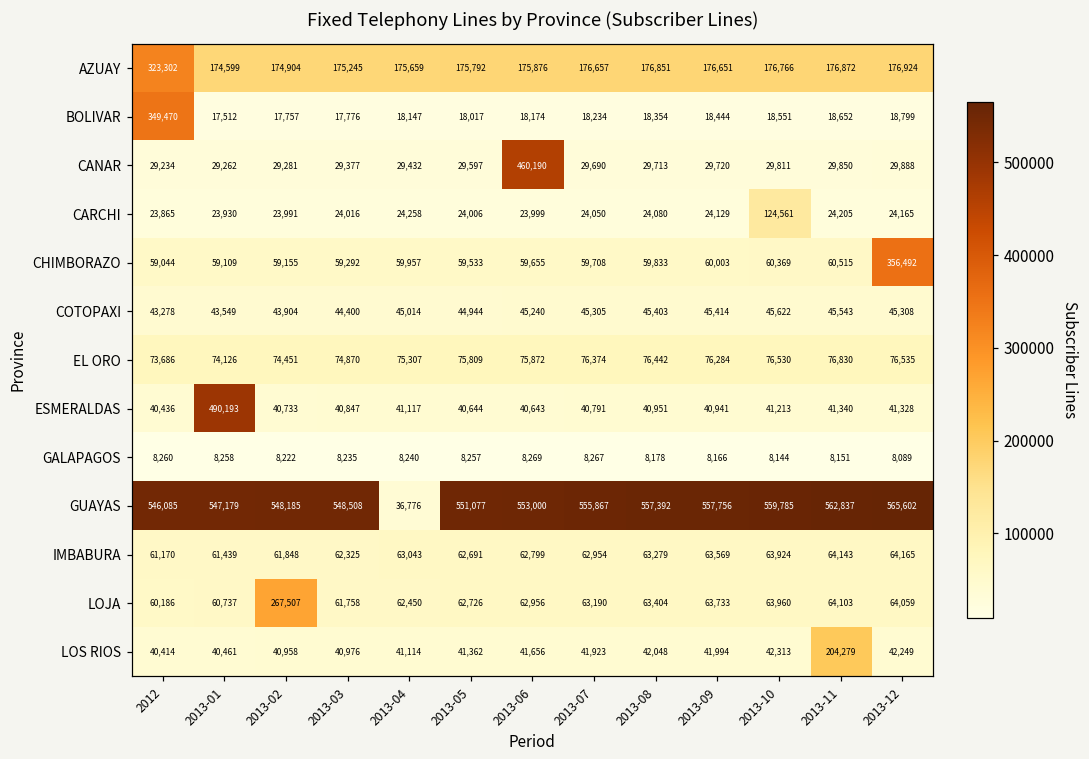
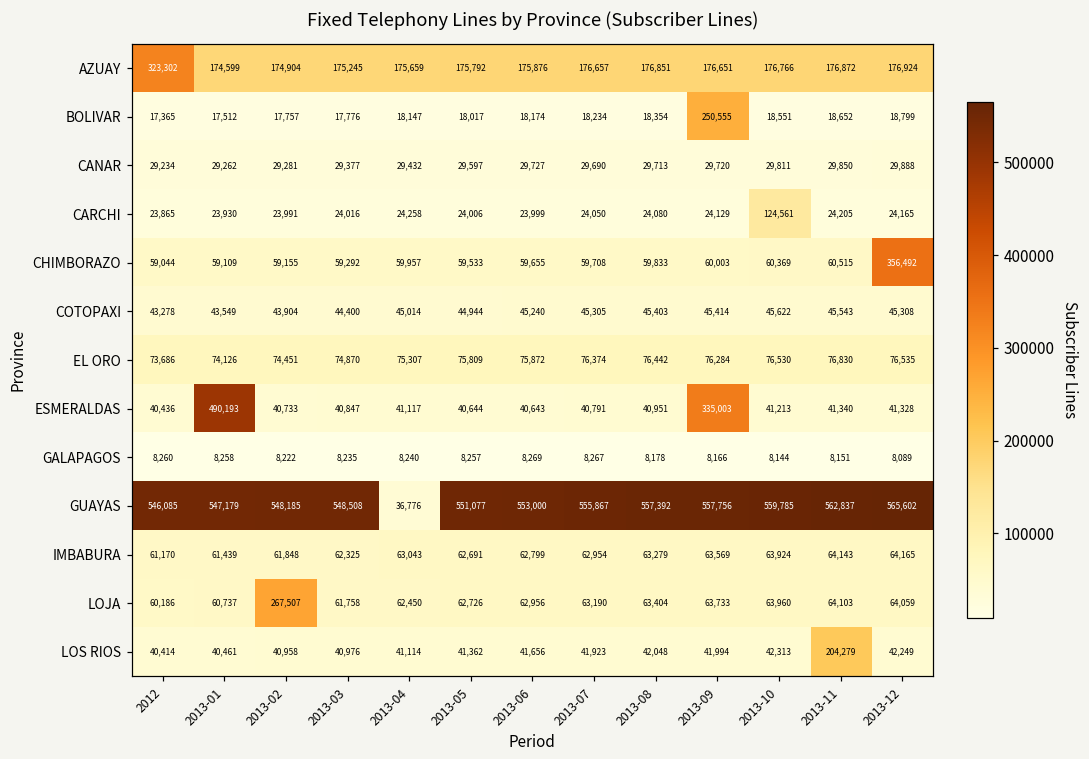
  {
    "AZUAY": {
      "2012": "323,302",
      "2013-01": "174,599",
      "2013-02": "174,904",
      "2013-03": "175,245",
      "2013-04": "175,659",
      "2013-05": "175,792",
      "2013-06": "175,876",
      "2013-07": "176,657",
      "2013-08": "176,851",
      "2013-09": "176,651",
      "2013-10": "176,766",
      "2013-11": "176,872",
      "2013-12": "176,924"
    },
    "BOLIVAR": {
-     "2012": "349,470",
+     "2012": "17,365",
      "2013-01": "17,512",
      "2013-02": "17,757",
      "2013-03": "17,776",
      "2013-04": "18,147",
      "2013-05": "18,017",
      "2013-06": "18,174",
      "2013-07": "18,234",
      "2013-08": "18,354",
-     "2013-09": "18,444",
+     "2013-09": "250,555",
      "2013-10": "18,551",
      "2013-11": "18,652",
      "2013-12": "18,799"
    },
    "CANAR": {
      "2012": "29,234",
      "2013-01": "29,262",
      "2013-02": "29,281",
      "2013-03": "29,377",
      "2013-04": "29,432",
      "2013-05": "29,597",
-     "2013-06": "460,190",
+     "2013-06": "29,727",
      "2013-07": "29,690",
      "2013-08": "29,713",
      "2013-09": "29,720",
      "2013-10": "29,811",
      "2013-11": "29,850",
      "2013-12": "29,888"
    },
    "CARCHI": {
      "2012": "23,865",
      "2013-01": "23,930",
      "2013-02": "23,991",
      "2013-03": "24,016",
      "2013-04": "24,258",
      "2013-05": "24,006",
      "2013-06": "23,999",
      "2013-07": "24,050",
      "2013-08": "24,080",
      "2013-09": "24,129",
      "2013-10": "124,561",
      "2013-11": "24,205",
      "2013-12": "24,165"
    },
    "CHIMBORAZO": {
      "2012": "59,044",
      "2013-01": "59,109",
      "2013-02": "59,155",
      "2013-03": "59,292",
      "2013-04": "59,957",
      "2013-05": "59,533",
      "2013-06": "59,655",
      "2013-07": "59,708",
      "2013-08": "59,833",
      "2013-09": "60,003",
      "2013-10": "60,369",
      "2013-11": "60,515",
      "2013-12": "356,492"
    },
    "COTOPAXI": {
      "2012": "43,278",
      "2013-01": "43,549",
      "2013-02": "43,904",
      "2013-03": "44,400",
      "2013-04": "45,014",
      "2013-05": "44,944",
      "2013-06": "45,240",
      "2013-07": "45,305",
      "2013-08": "45,403",
      "2013-09": "45,414",
      "2013-10": "45,622",
      "2013-11": "45,543",
      "2013-12": "45,308"
    },
    "EL ORO": {
      "2012": "73,686",
      "2013-01": "74,126",
      "2013-02": "74,451",
      "2013-03": "74,870",
      "2013-04": "75,307",
      "2013-05": "75,809",
      "2013-06": "75,872",
      "2013-07": "76,374",
      "2013-08": "76,442",
      "2013-09": "76,284",
      "2013-10": "76,530",
      "2013-11": "76,830",
      "2013-12": "76,535"
    },
    "ESMERALDAS": {
      "2012": "40,436",
      "2013-01": "490,193",
      "2013-02": "40,733",
      "2013-03": "40,847",
      "2013-04": "41,117",
      "2013-05": "40,644",
      "2013-06": "40,643",
      "2013-07": "40,791",
      "2013-08": "40,951",
-     "2013-09": "40,941",
+     "2013-09": "335,003",
      "2013-10": "41,213",
      "2013-11": "41,340",
      "2013-12": "41,328"
    },
    "GALAPAGOS": {
      "2012": "8,260",
      "2013-01": "8,258",
      "2013-02": "8,222",
      "2013-03": "8,235",
      "2013-04": "8,240",
      "2013-05": "8,257",
      "2013-06": "8,269",
      "2013-07": "8,267",
      "2013-08": "8,178",
      "2013-09": "8,166",
      "2013-10": "8,144",
      "2013-11": "8,151",
      "2013-12": "8,089"
    },
    "GUAYAS": {
      "2012": "546,085",
      "2013-01": "547,179",
      "2013-02": "548,185",
      "2013-03": "548,508",
      "2013-04": "36,776",
      "2013-05": "551,077",
      "2013-06": "553,000",
      "2013-07": "555,867",
      "2013-08": "557,392",
      "2013-09": "557,756",
      "2013-10": "559,785",
      "2013-11": "562,837",
      "2013-12": "565,602"
    },
    "IMBABURA": {
      "2012": "61,170",
      "2013-01": "61,439",
      "2013-02": "61,848",
      "2013-03": "62,325",
      "2013-04": "63,043",
      "2013-05": "62,691",
      "2013-06": "62,799",
      "2013-07": "62,954",
      "2013-08": "63,279",
      "2013-09": "63,569",
      "2013-10": "63,924",
      "2013-11": "64,143",
      "2013-12": "64,165"
    },
    "LOJA": {
      "2012": "60,186",
      "2013-01": "60,737",
      "2013-02": "267,507",
      "2013-03": "61,758",
      "2013-04": "62,450",
      "2013-05": "62,726",
      "2013-06": "62,956",
      "2013-07": "63,190",
      "2013-08": "63,404",
      "2013-09": "63,733",
      "2013-10": "63,960",
      "2013-11": "64,103",
      "2013-12": "64,059"
    },
    "LOS RIOS": {
      "2012": "40,414",
      "2013-01": "40,461",
      "2013-02": "40,958",
      "2013-03": "40,976",
      "2013-04": "41,114",
      "2013-05": "41,362",
      "2013-06": "41,656",
      "2013-07": "41,923",
      "2013-08": "42,048",
      "2013-09": "41,994",
      "2013-10": "42,313",
      "2013-11": "204,279",
      "2013-12": "42,249"
    }
  }
